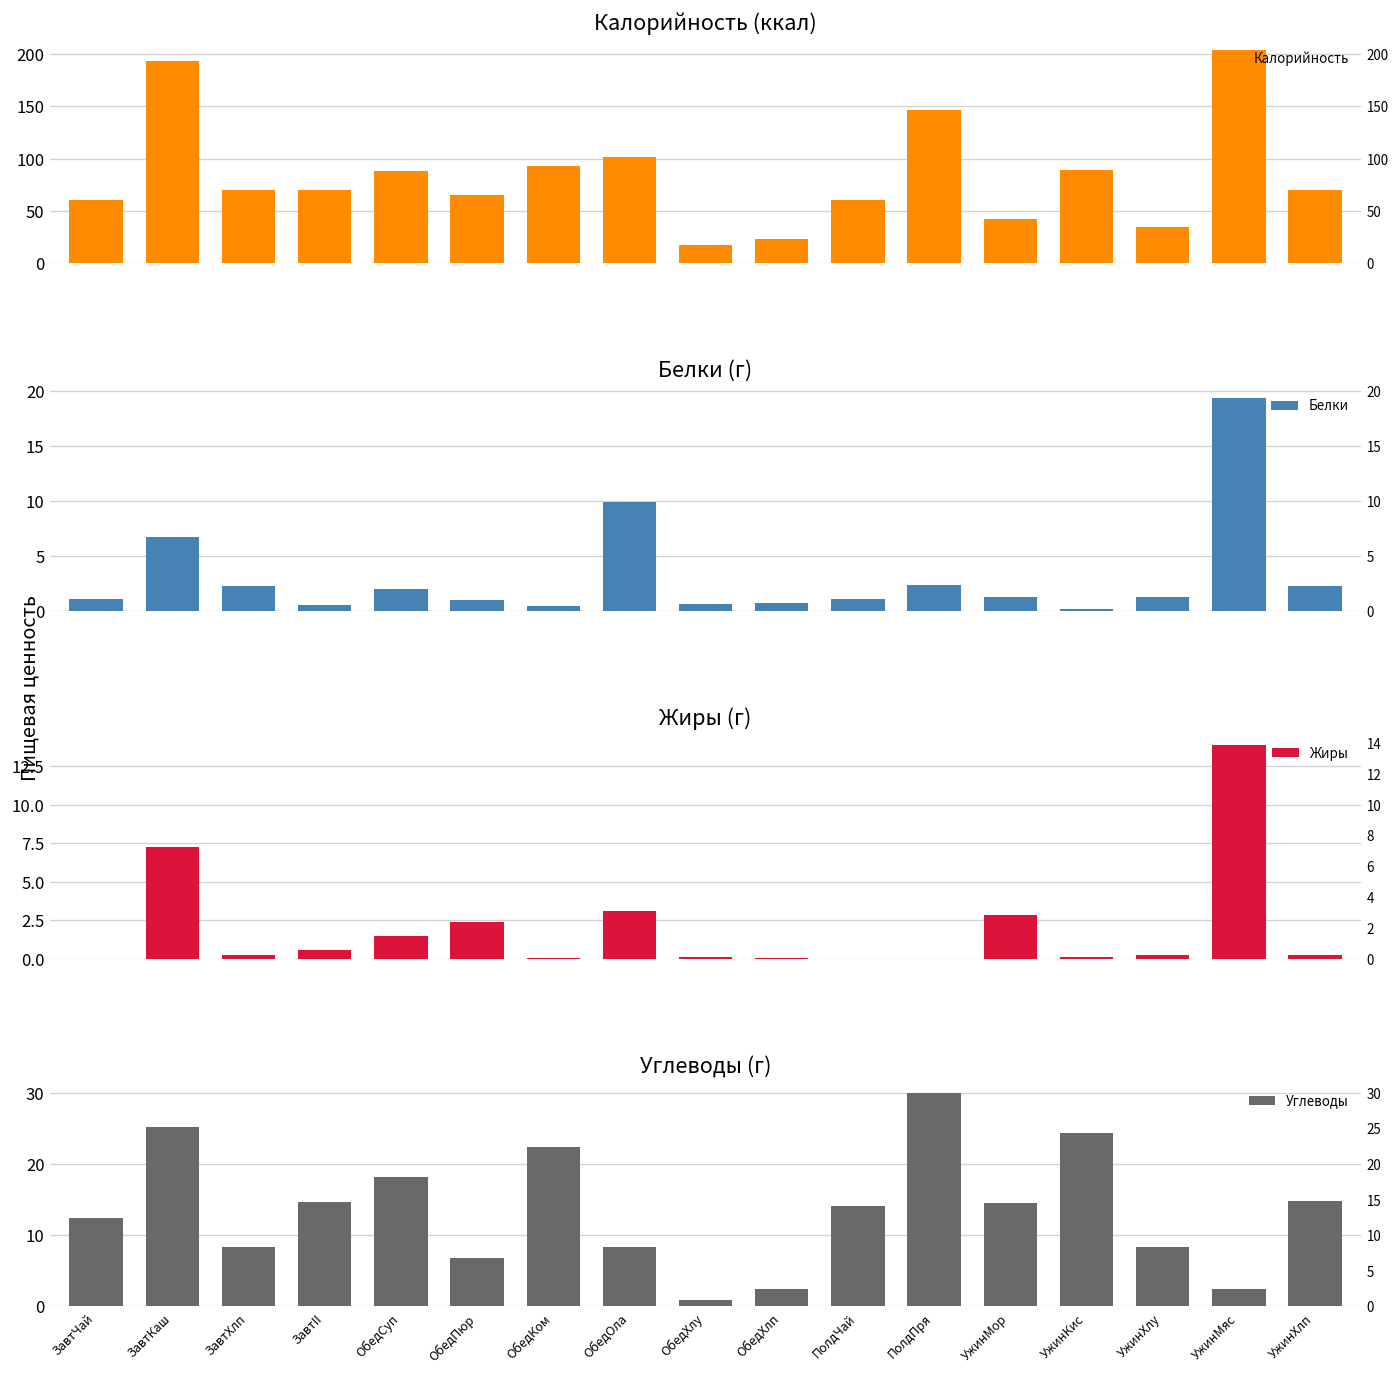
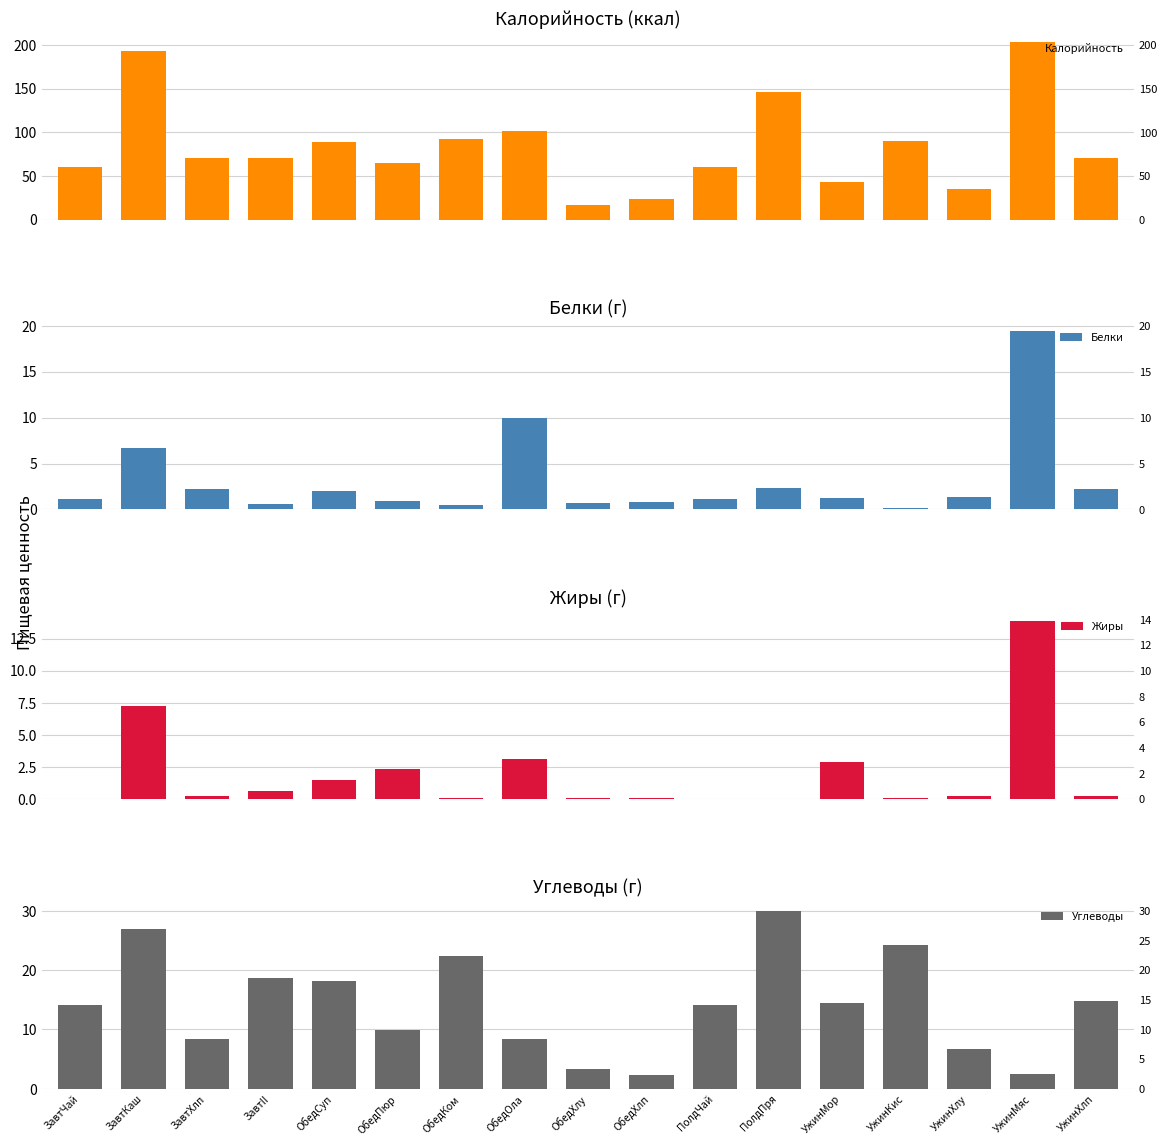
  {
    "Углеводы (г)": {
-     "ЗавтЧай": 12,
-     "ЗавтКаш": 25,
+     "ЗавтЧай": 14,
+     "ЗавтКаш": 27,
      "ЗавтХлп": 8,
-     "ЗавтII": 15,
+     "ЗавтII": 19,
      "ОбедСуп": 18,
-     "ОбедПюр": 7,
+     "ОбедПюр": 10,
      "ОбедКом": 22,
      "ОбедОла": 8,
-     "ОбедХлу": 1,
+     "ОбедХлу": 3,
      "ОбедХлп": 2,
      "ПолдЧай": 14,
      "ПолдПря": 30,
      "УжинМор": 15,
      "УжинКис": 24,
-     "УжинХлу": 8,
+     "УжинХлу": 7,
      "УжинМяс": 2,
      "УжинХлп": 15
    }
  }
